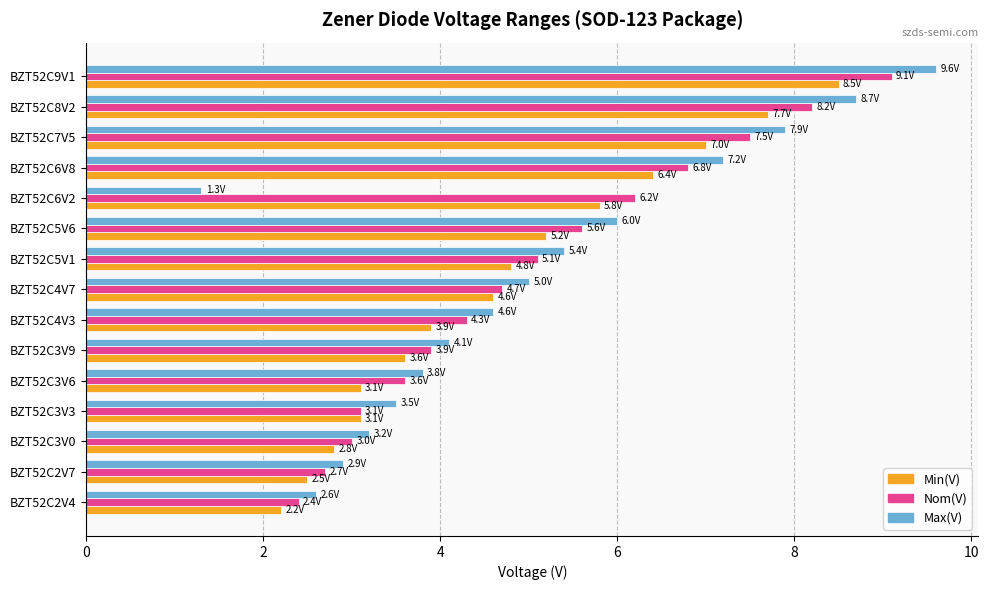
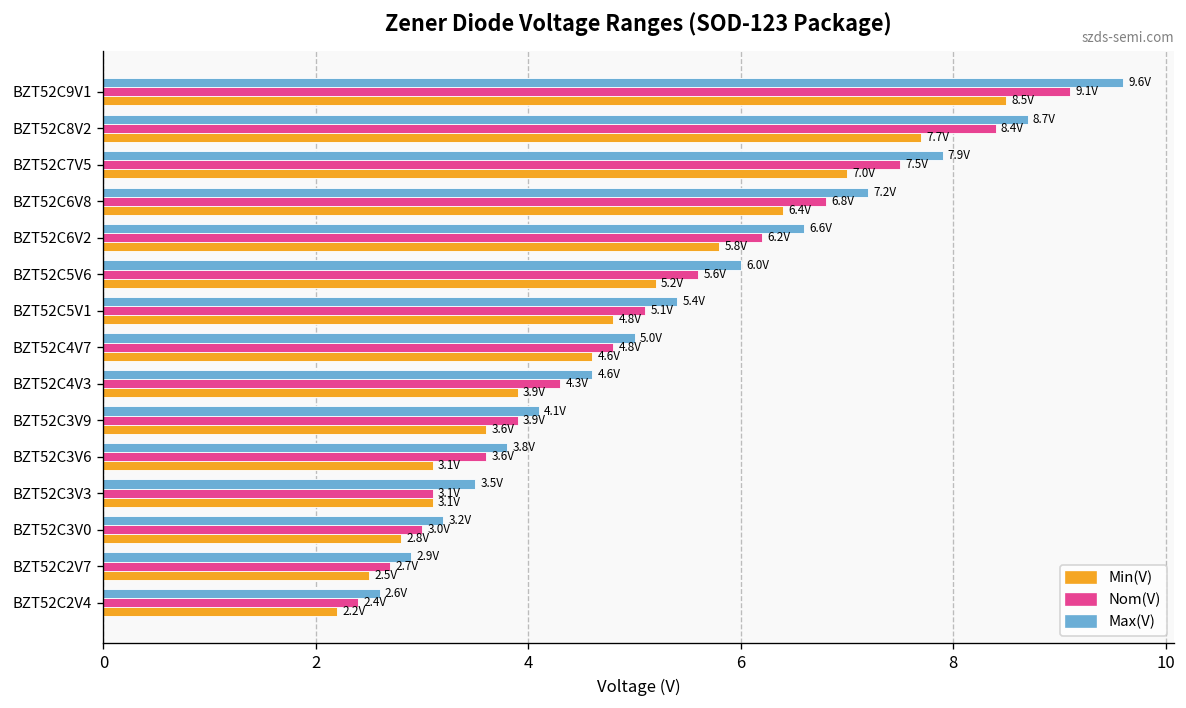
  {
    "Min(V)": {
      "BZT52C9V1": "8.5V",
      "BZT52C8V2": "7.7V",
      "BZT52C7V5": "7.0V",
      "BZT52C6V8": "6.4V",
      "BZT52C6V2": "5.8V",
      "BZT52C5V6": "5.2V",
      "BZT52C5V1": "4.8V",
      "BZT52C4V7": "4.6V",
      "BZT52C4V3": "3.9V",
      "BZT52C3V9": "3.6V",
      "BZT52C3V6": "3.1V",
      "BZT52C3V0": "2.8V",
      "BZT52C2V7": "2.5V",
      "BZT52C2V4": "2.2V"
    },
    "Nom(V)": {
      "BZT52C9V1": "9.1V",
-     "BZT52C8V2": "8.2V",
+     "BZT52C8V2": "8.4V",
      "BZT52C7V5": "7.5V",
      "BZT52C6V8": "6.8V",
      "BZT52C6V2": "6.2V",
      "BZT52C5V6": "5.6V",
      "BZT52C5V1": "5.1V",
-     "BZT52C4V7": "4.7V",
+     "BZT52C4V7": "4.8V",
      "BZT52C4V3": "4.3V",
      "BZT52C3V9": "3.9V",
      "BZT52C3V6": "3.6V",
      "BZT52C3V0": "3.0V",
      "BZT52C2V7": "2.7V",
      "BZT52C2V4": "2.4V"
    },
    "Max(V)": {
      "BZT52C9V1": "9.6V",
      "BZT52C8V2": "8.7V",
      "BZT52C7V5": "7.9V",
      "BZT52C6V8": "7.2V",
-     "BZT52C6V2": "1.3V",
+     "BZT52C6V2": "6.6V",
      "BZT52C5V6": "6.0V",
      "BZT52C5V1": "5.4V",
      "BZT52C4V7": "5.0V",
      "BZT52C4V3": "4.6V",
      "BZT52C3V9": "4.1V",
      "BZT52C3V6": "3.8V",
      "BZT52C3V3": "3.5V",
      "BZT52C3V0": "3.2V",
      "BZT52C2V7": "2.9V",
      "BZT52C2V4": "2.6V"
    }
  }
